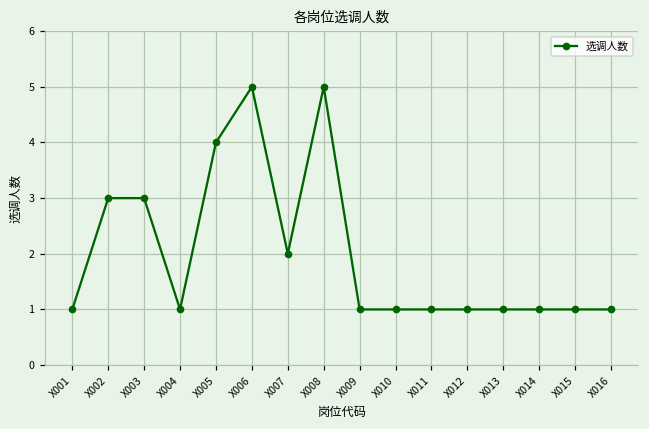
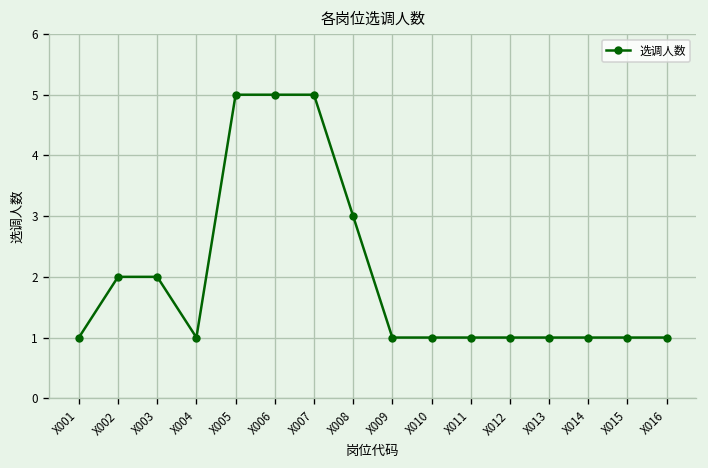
  {
    "X001": 1,
-   "X002": 3,
-   "X003": 3,
+   "X002": 2,
+   "X003": 2,
    "X004": 1,
-   "X005": 4,
+   "X005": 5,
    "X006": 5,
-   "X007": 2,
-   "X008": 5,
+   "X007": 5,
+   "X008": 3,
    "X009": 1,
    "X010": 1,
    "X011": 1,
    "X012": 1,
    "X013": 1,
    "X014": 1,
    "X015": 1,
    "X016": 1
  }
